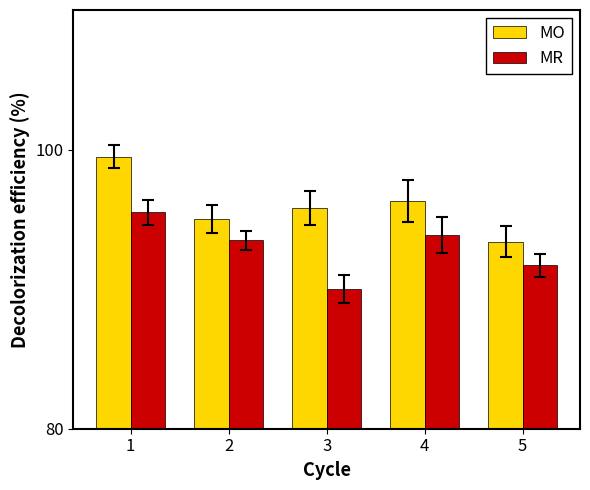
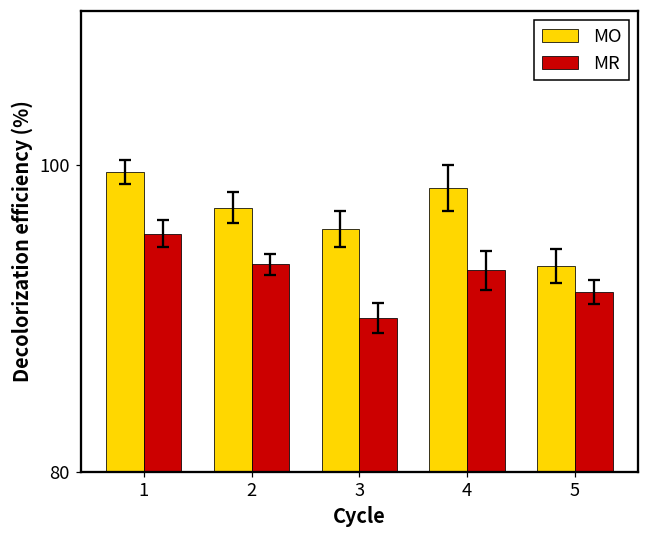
  {
    "MO": {
      "1": 99.5,
-     "2": 95.0,
+     "2": 97.2,
      "3": 95.8,
-     "4": 96.3,
+     "4": 98.5,
      "5": 93.4
    },
    "MR": {
      "1": 95.5,
      "2": 93.5,
      "3": 90.0,
-     "4": 93.9,
+     "4": 93.1,
      "5": 91.7
    }
  }
